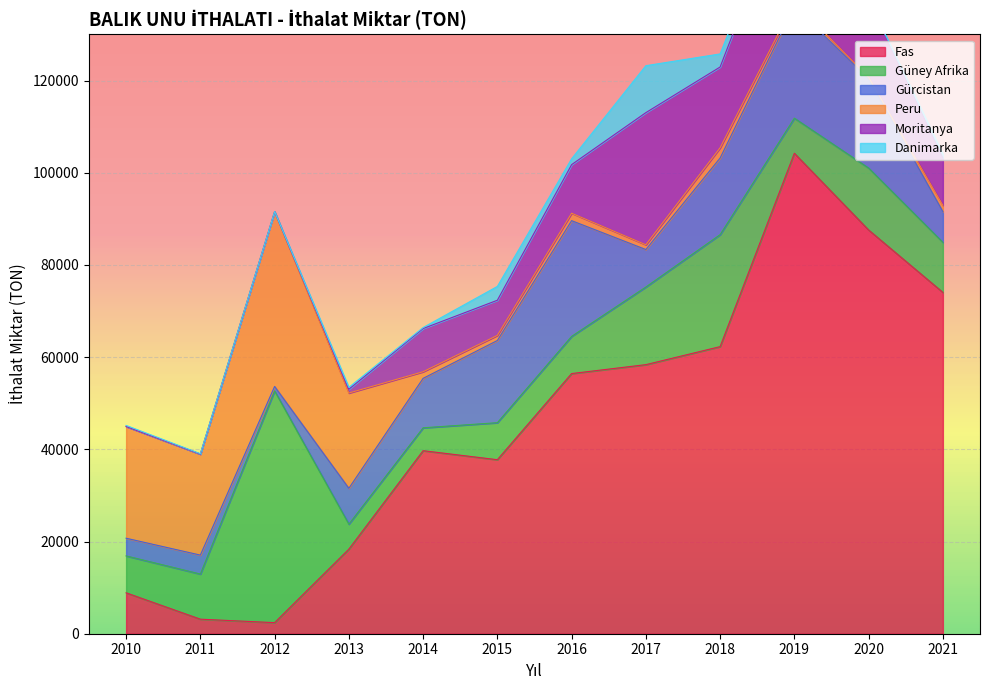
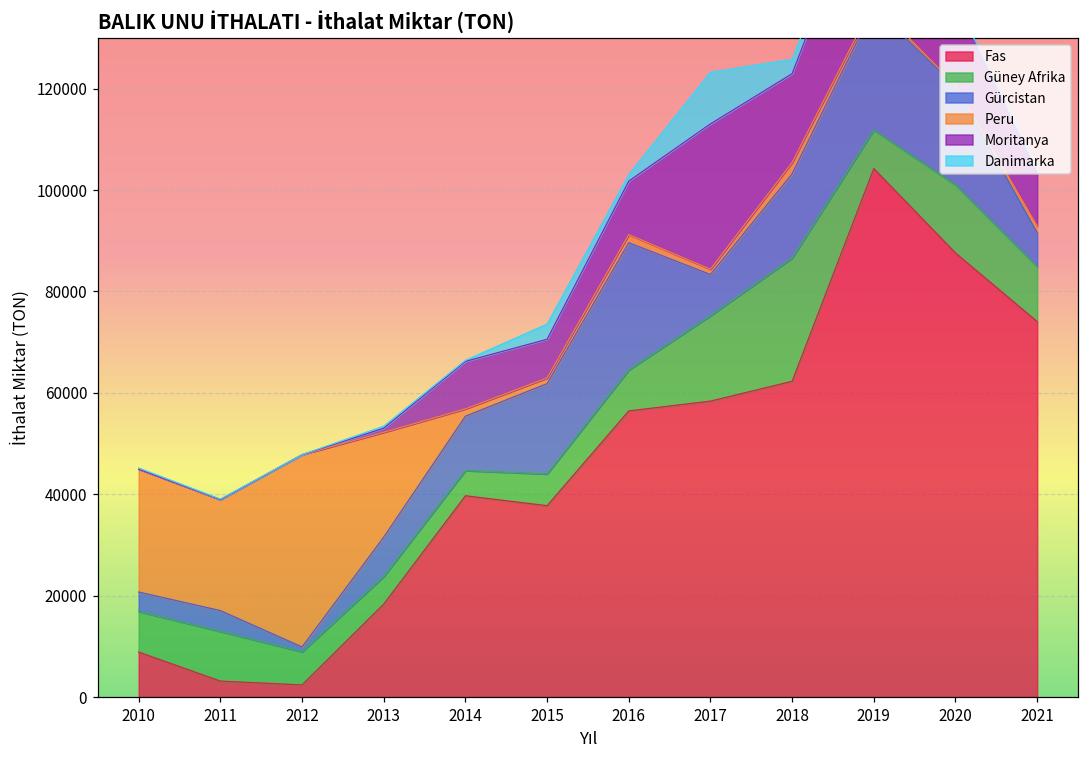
  {
    "Fas": {
      "2010": 9000,
      "2011": 3000,
      "2012": 2000,
      "2013": 18000,
      "2014": 40000,
      "2015": 38000,
      "2016": 56000,
      "2017": 58000,
      "2018": 62000,
      "2019": 104000,
      "2020": 88000,
      "2021": 74000
    },
    "Güney Afrika": {
      "2010": 8000,
      "2011": 10000,
-     "2012": 50000,
+     "2012": 7000,
      "2013": 5000,
      "2014": 5000,
-     "2015": 8000,
+     "2015": 6000,
      "2016": 8000,
      "2017": 17000,
      "2018": 24000,
      "2019": 8000,
      "2020": 13000,
      "2021": 11000
    },
    "Gürcistan": {
      "2010": 4000,
      "2011": 4000,
      "2012": 1000,
      "2013": 8000,
      "2014": 11000,
      "2015": 18000,
      "2016": 25000,
      "2017": 8000,
      "2018": 17000,
      "2021": 7000
    },
    "Peru": {
      "2013": 21000,
      "2014": 1000,
      "2015": 1000,
      "2016": 2000,
      "2017": 1000,
      "2018": 2000,
      "2021": 1000
    },
    "Moritanya": {
      "2015": 8000,
      "2016": 11000,
      "2017": 29000,
      "2018": 18000
    },
    "Danimarka": {
      "2015": 3000,
      "2016": 1000,
      "2017": 10000,
      "2018": 3000
    }
  }
